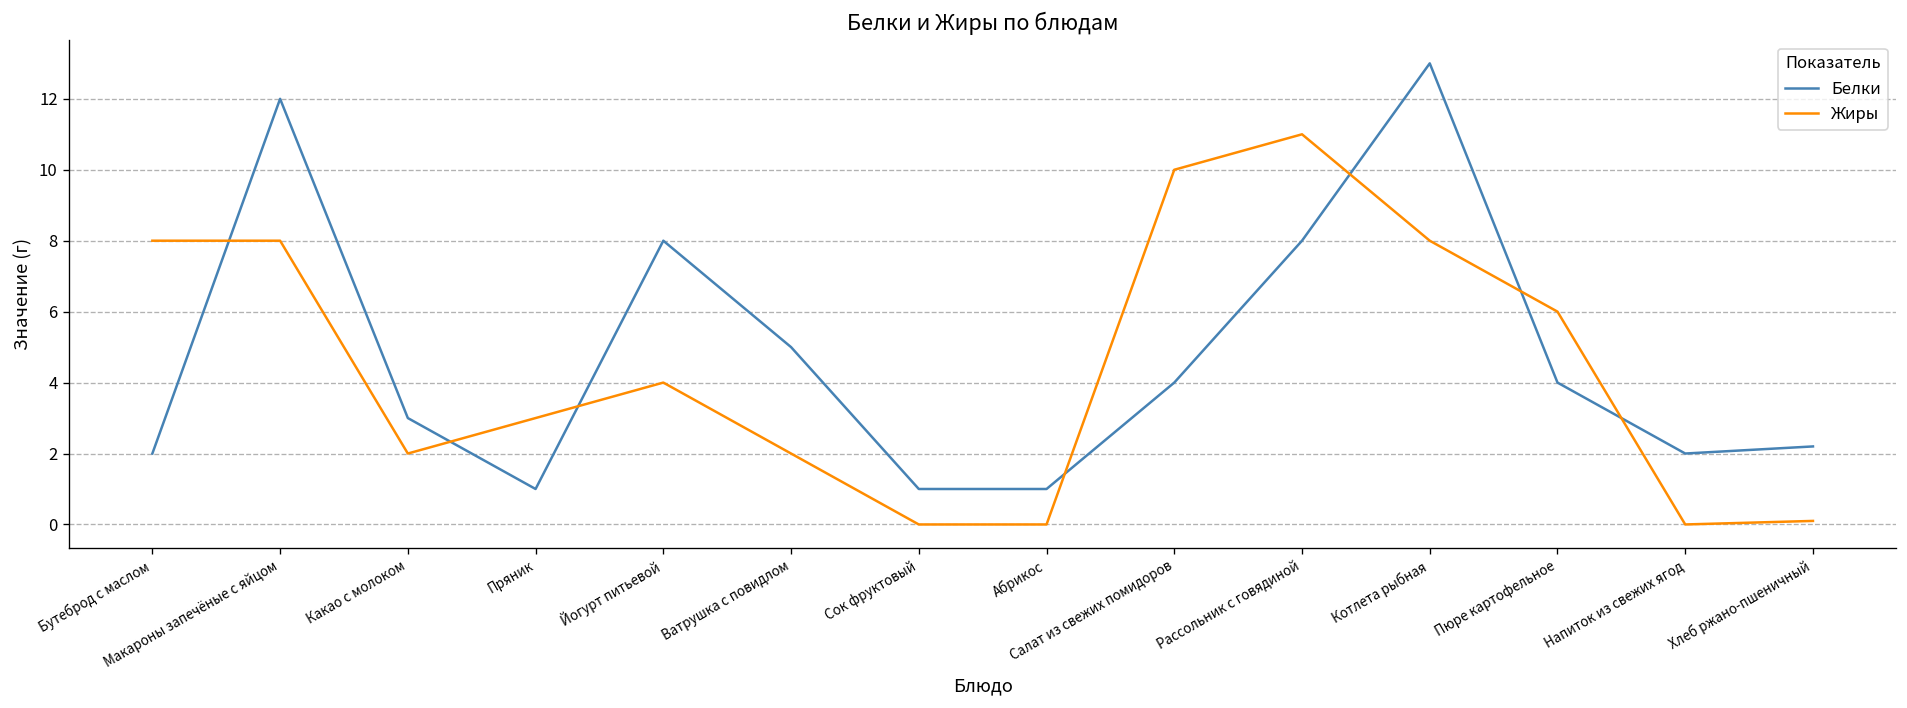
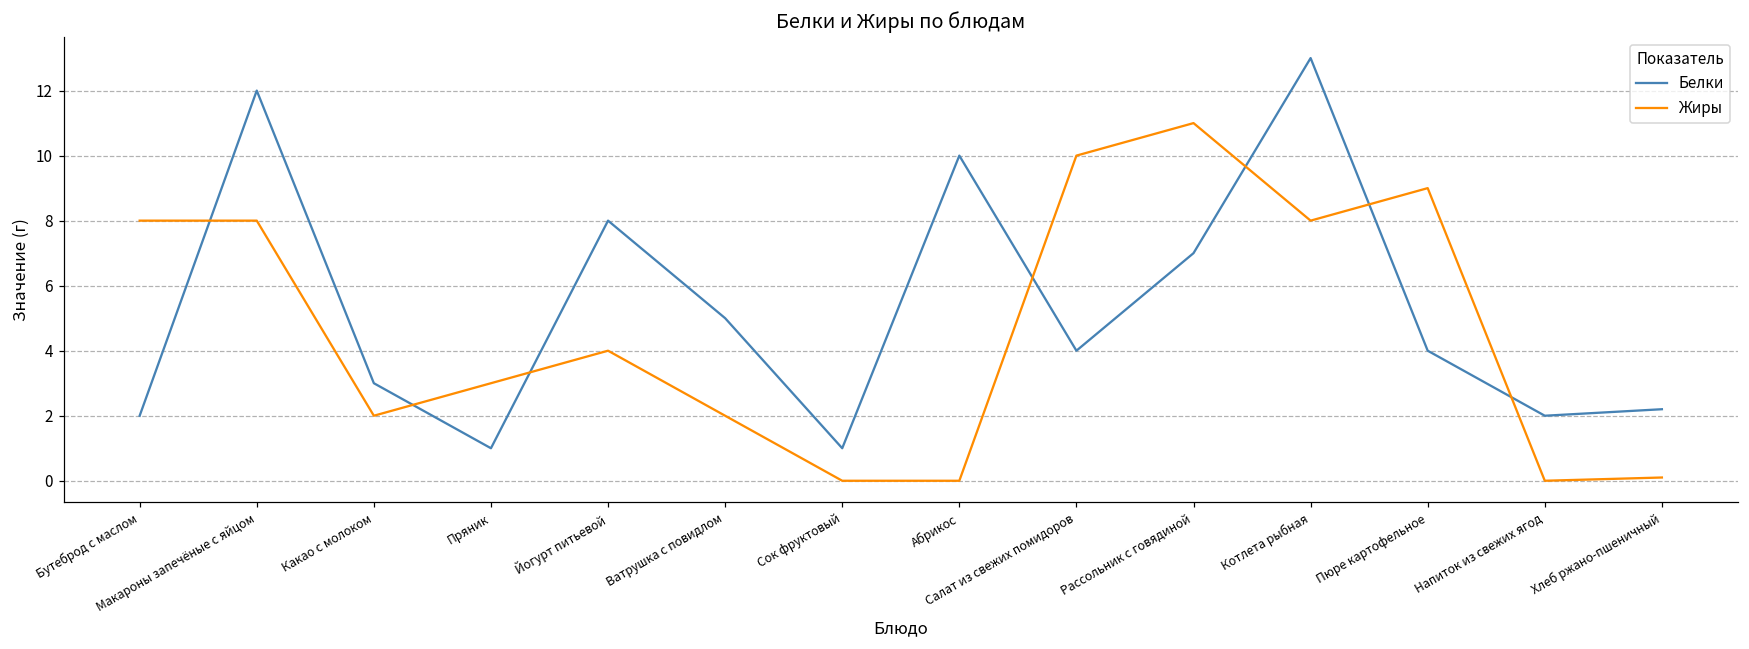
  {
    "Белки": {
      "Бутеброд с маслом": 2,
      "Макароны запечёные с яйцом": 12,
      "Какао с молоком": 3,
      "Пряник": 1,
      "Йогурт питьевой": 8,
      "Ватрушка с повидлом": 5,
      "Сок фруктовый": 1,
-     "Абрикос": 1,
+     "Абрикос": 10,
      "Салат из свежих помидоров": 4,
-     "Рассольник с говядиной": 8,
+     "Рассольник с говядиной": 7,
      "Котлета рыбная": 13,
      "Пюре картофельное": 4,
      "Напиток из свежих ягод": 2,
      "Хлеб ржано-пшеничный": 2.2
    },
    "Жиры": {
      "Бутеброд с маслом": 8,
      "Макароны запечёные с яйцом": 8,
      "Какао с молоком": 2,
      "Пряник": 3,
      "Йогурт питьевой": 4,
      "Ватрушка с повидлом": 2,
      "Сок фруктовый": 0,
      "Абрикос": 0,
      "Салат из свежих помидоров": 10,
      "Рассольник с говядиной": 11,
      "Котлета рыбная": 8,
-     "Пюре картофельное": 6,
+     "Пюре картофельное": 9,
      "Напиток из свежих ягод": 0,
      "Хлеб ржано-пшеничный": 0.1
    }
  }
